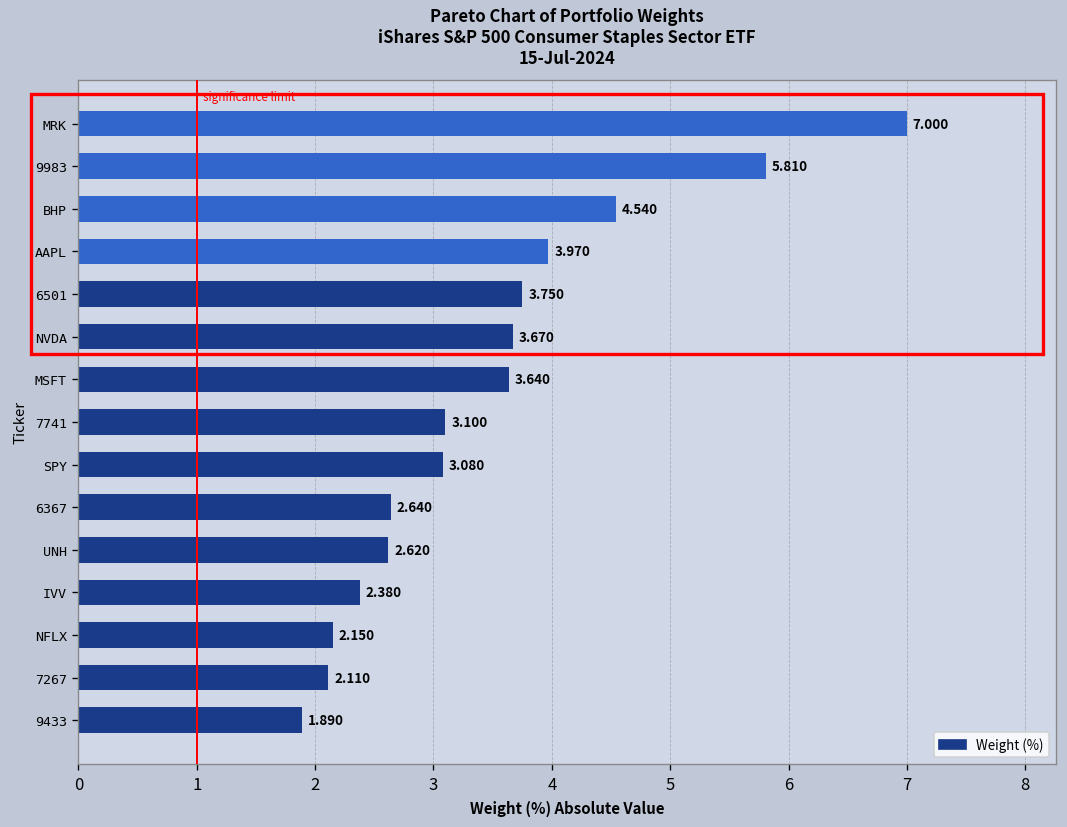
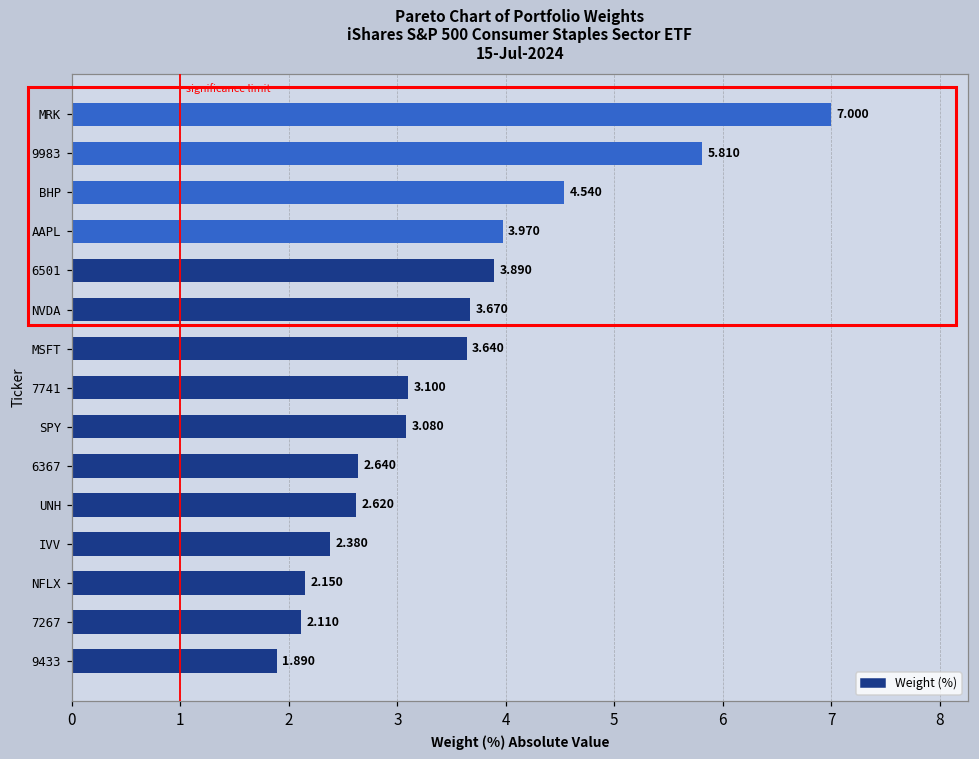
  {
    "MRK": 7.000,
    "9983": 5.810,
    "BHP": 4.540,
    "AAPL": 3.970,
-   "6501": 3.750,
+   "6501": 3.890,
    "NVDA": 3.670,
    "MSFT": 3.640,
    "7741": 3.100,
    "SPY": 3.080,
    "6367": 2.640,
    "UNH": 2.620,
    "IVV": 2.380,
    "NFLX": 2.150,
    "7267": 2.110,
    "9433": 1.890
  }
